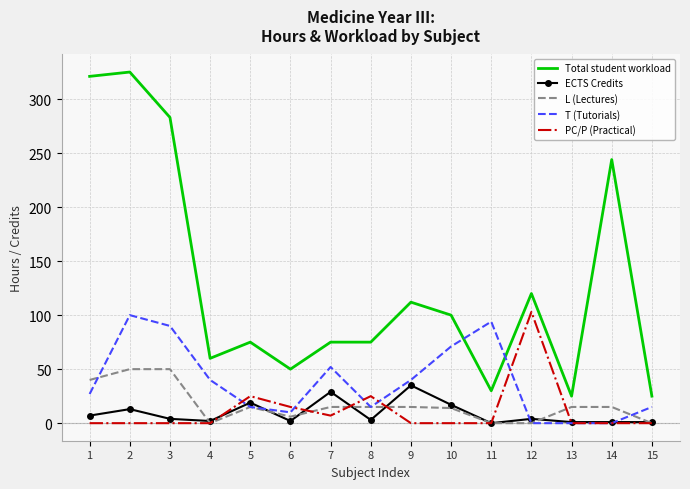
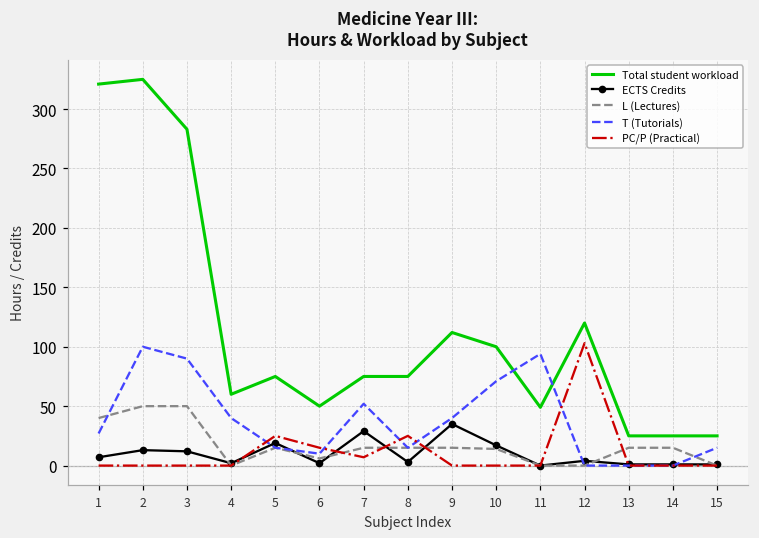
  {
    "Total student workload": {
      "1": 321,
      "2": 325,
      "3": 283,
      "4": 60,
      "5": 75,
      "6": 50,
      "7": 75,
      "8": 75,
      "9": 112,
      "10": 100,
-     "11": 30,
+     "11": 49,
      "12": 120,
      "13": 25,
-     "14": 244,
+     "14": 25,
      "15": 25
    },
    "ECTS Credits": {
      "1": 7,
      "2": 13,
-     "3": 4,
+     "3": 12,
      "5": 19,
      "6": 2,
      "7": 29,
      "8": 3,
      "9": 35,
      "10": 17,
      "12": 4
    },
    "L (Lectures)": {
      "1": 40,
      "2": 50,
      "3": 50,
      "6": 6,
      "7": 15,
      "9": 15,
      "10": 14,
      "13": 15,
      "14": 15
    },
    "T (Tutorials)": {
      "1": 27,
      "2": 100,
      "3": 90,
      "4": 40,
      "6": 10,
      "7": 52,
      "9": 40,
      "10": 71,
      "11": 94,
      "15": 15
    },
    "PC/P (Practical)": {
      "1": 0,
      "2": 0,
      "3": 0,
      "5": 25,
      "6": 15,
      "7": 7,
      "8": 25,
      "9": 0,
      "10": 0,
      "12": 103
    }
  }
